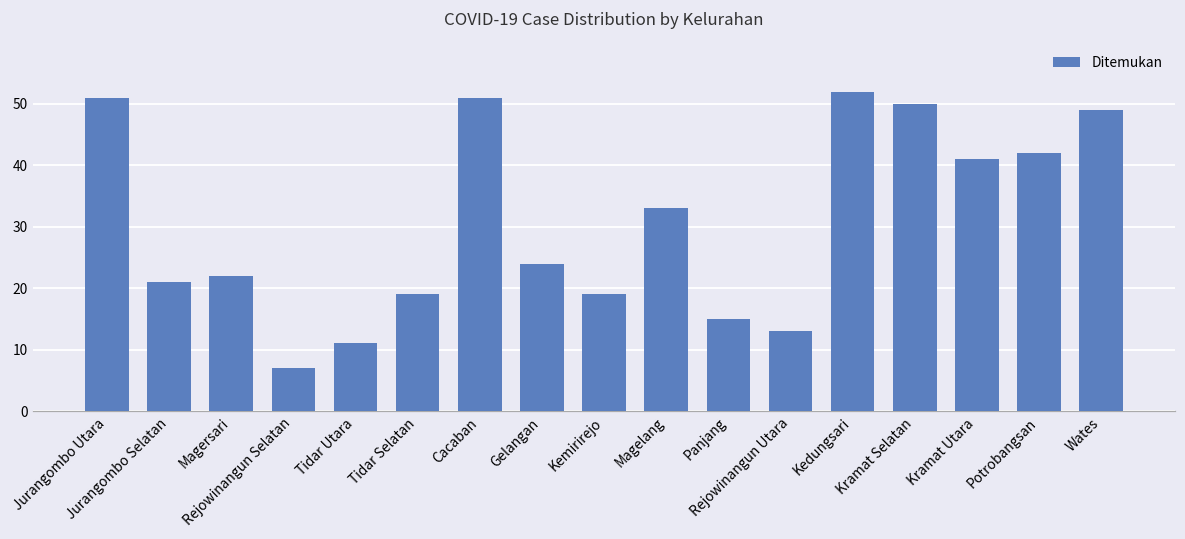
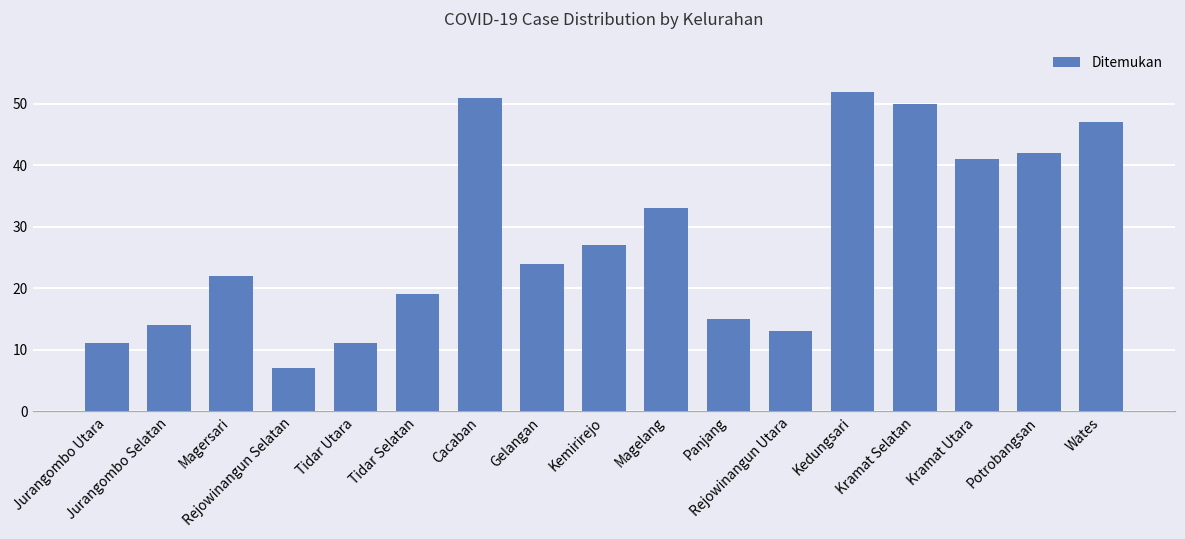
  {
-   "Jurangombo Utara": 51,
-   "Jurangombo Selatan": 21,
+   "Jurangombo Utara": 11,
+   "Jurangombo Selatan": 14,
    "Magersari": 22,
    "Rejowinangun Selatan": 7,
    "Tidar Utara": 11,
    "Tidar Selatan": 19,
    "Cacaban": 51,
    "Gelangan": 24,
-   "Kemirirejo": 19,
+   "Kemirirejo": 27,
    "Magelang": 33,
    "Panjang": 15,
    "Rejowinangun Utara": 13,
    "Kedungsari": 52,
    "Kramat Selatan": 50,
    "Kramat Utara": 41,
    "Potrobangsan": 42,
-   "Wates": 49
+   "Wates": 47
  }
